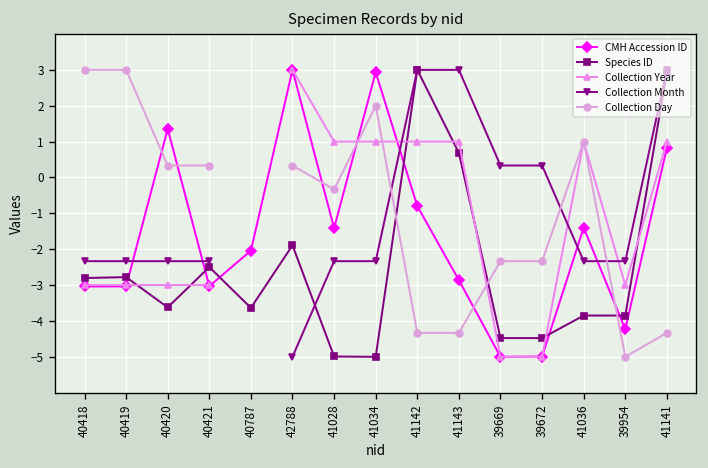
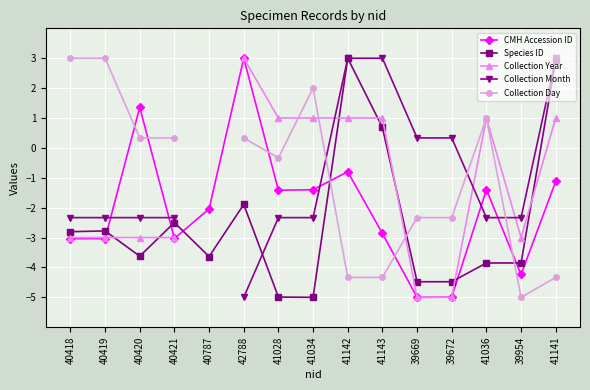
  {
    "CMH Accession ID": {
      "40420": 1.4,
      "40787": -2.0,
      "41028": -1.4,
-     "41034": 2.9,
+     "41034": -1.4,
      "41142": -0.8,
      "41143": -2.9,
      "41036": -1.4,
      "39954": -4.2,
-     "41141": 0.8
+     "41141": -1.1
    }
  }
